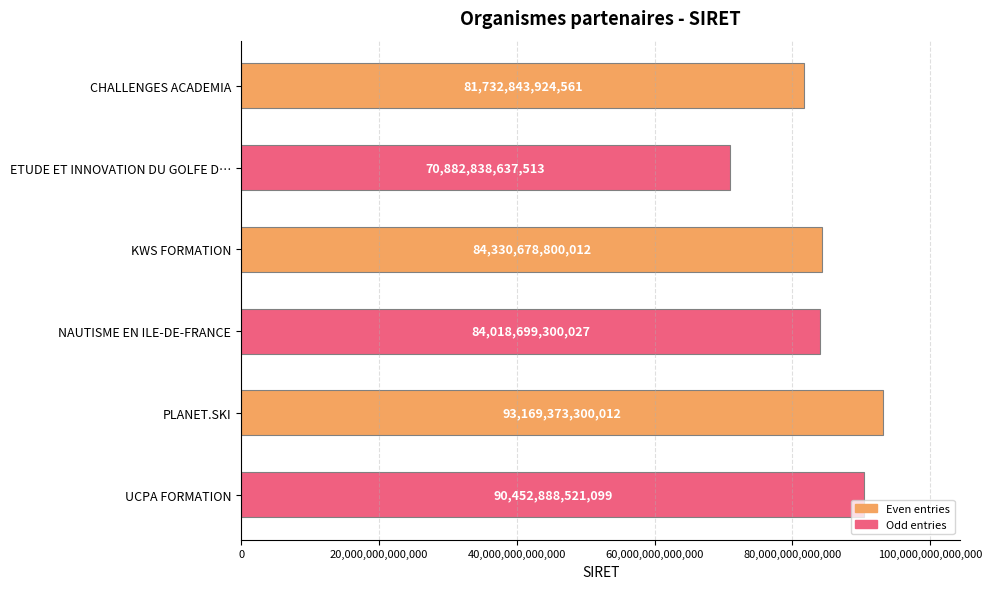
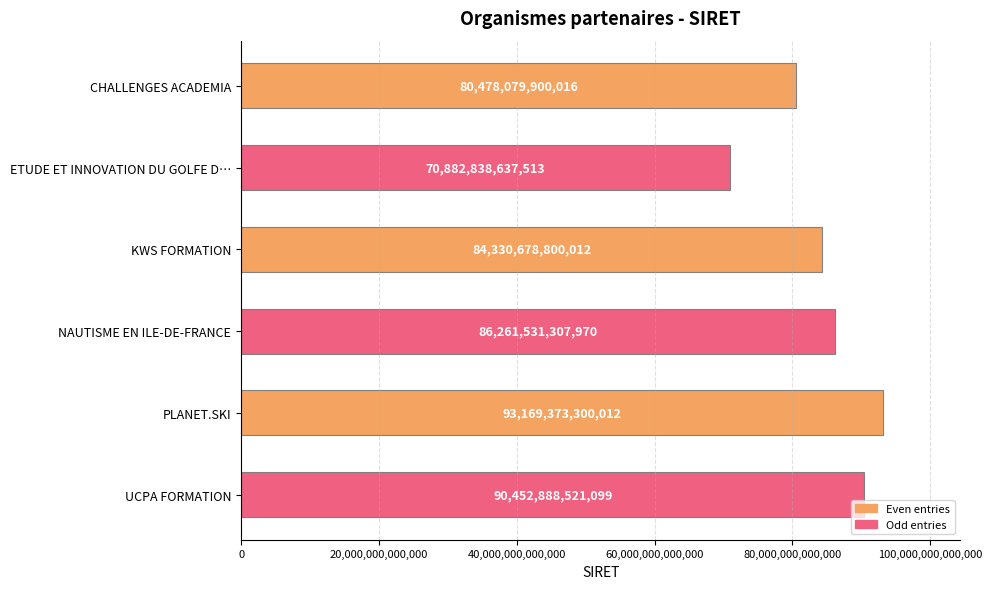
  {
-   "CHALLENGES ACADEMIA": "81,732,843,924,561",
+   "CHALLENGES ACADEMIA": "80,478,079,900,016",
    "ETUDE ET INNOVATION DU GOLFE D…": "70,882,838,637,513",
    "KWS FORMATION": "84,330,678,800,012",
-   "NAUTISME EN ILE-DE-FRANCE": "84,018,699,300,027",
+   "NAUTISME EN ILE-DE-FRANCE": "86,261,531,307,970",
    "PLANET.SKI": "93,169,373,300,012",
    "UCPA FORMATION": "90,452,888,521,099"
  }
